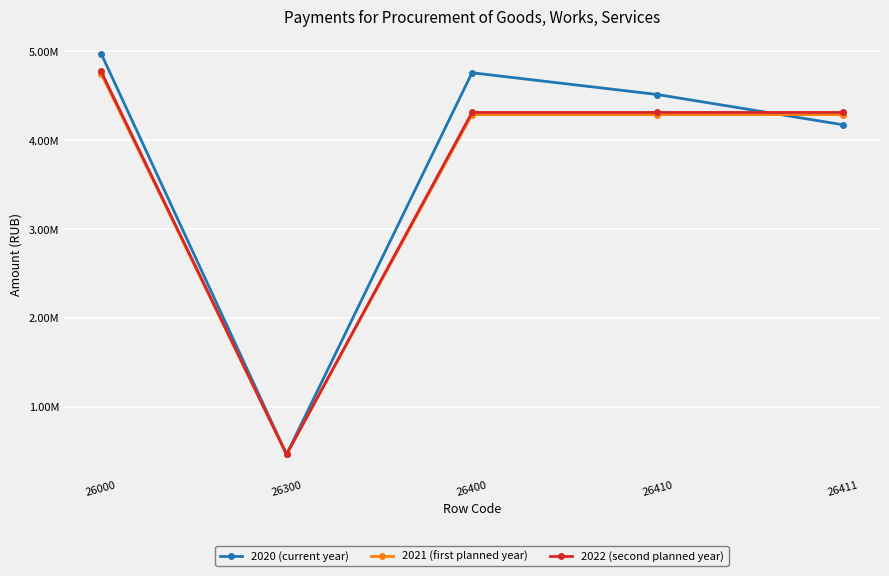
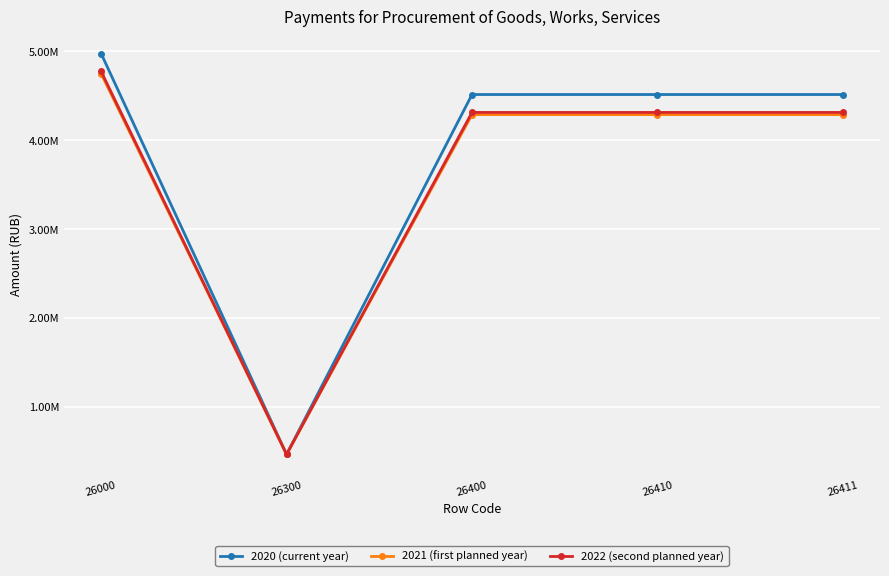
  {
    "2020 (current year)": {
      "26000": 5000000,
-     "26400": 4800000,
+     "26400": 4500000,
      "26410": 4500000,
-     "26411": 4200000
+     "26411": 4500000
    }
  }
